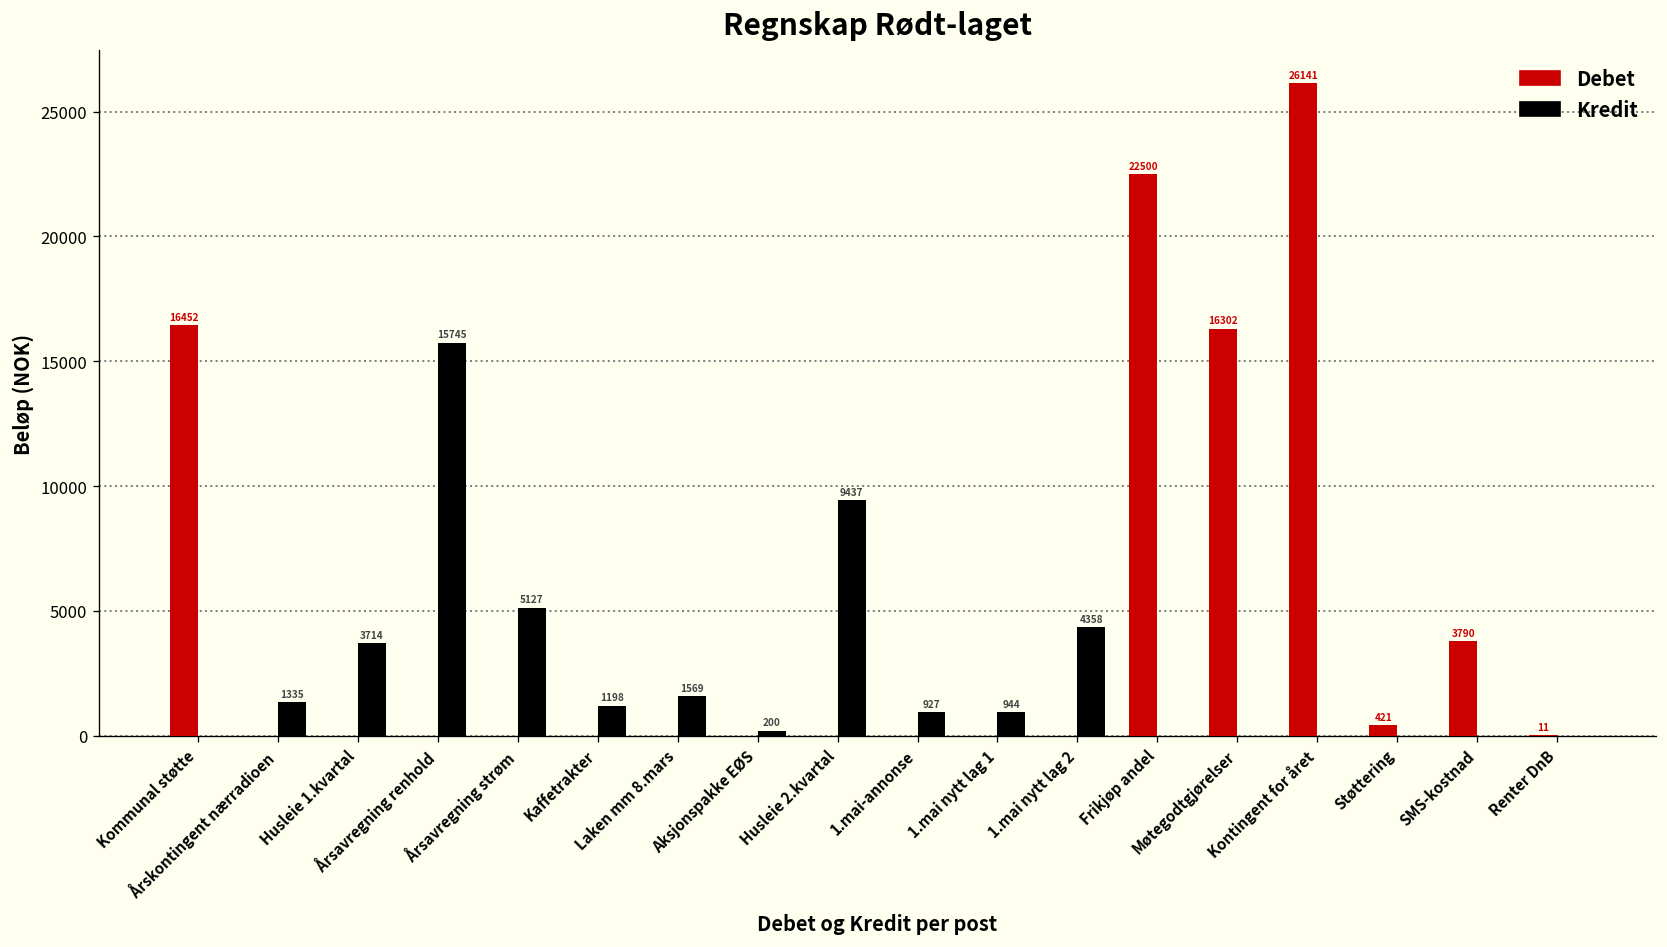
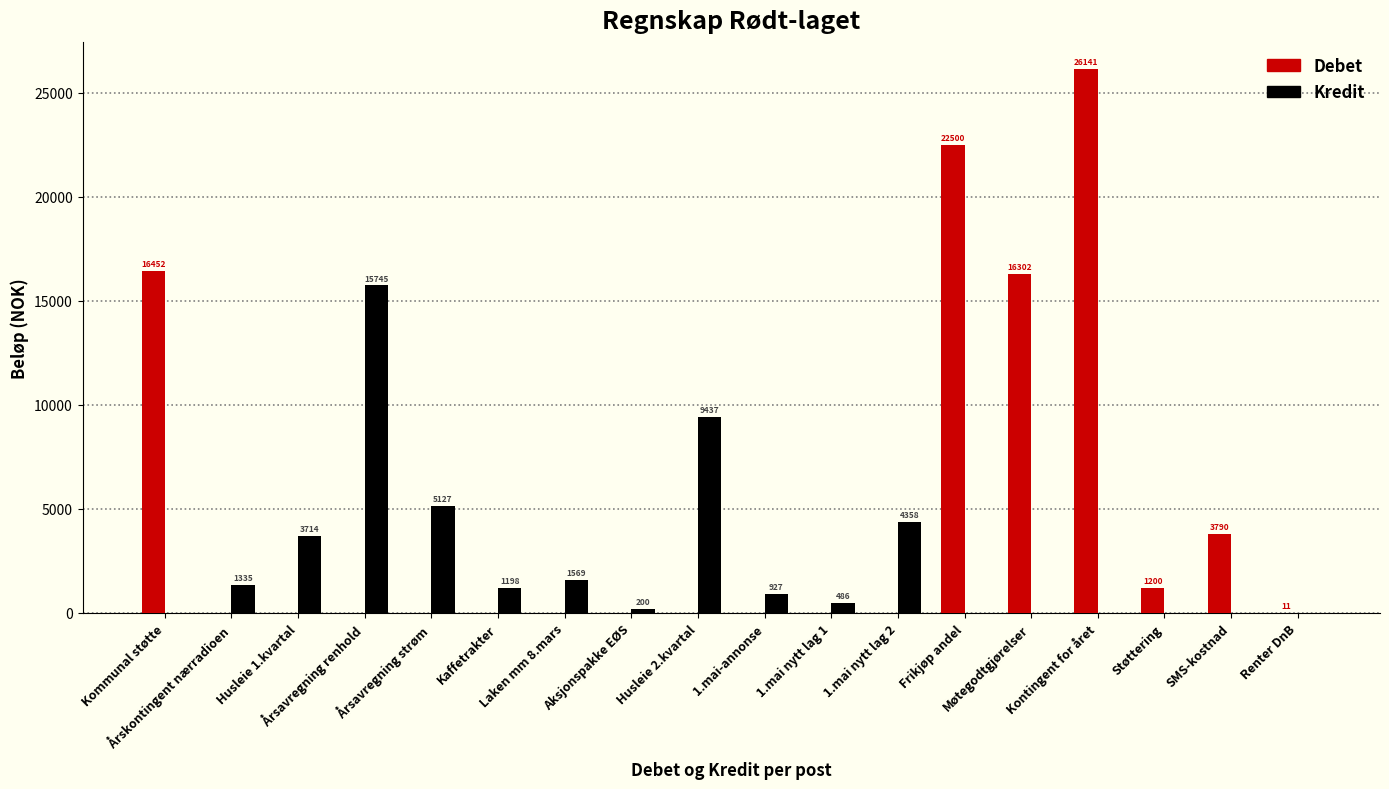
  {
    "Debet": {
      "Kommunal støtte": 16452,
      "Frikjøp andel": 22500,
      "Møtegodtgjørelser": 16302,
-     "Støttering": 421,
+     "Støttering": 1200,
      "SMS-kostnad": 3790
    },
    "Kredit": {
      "Årskontingent nærradioen": 1335,
      "Husleie 1.kvartal": 3714,
      "Kaffetrakter": 1198,
      "Laken mm 8.mars": 1569,
      "Aksjonspakke EØS": 200,
      "Husleie 2.kvartal": 9437,
      "1.mai-annonse": 927,
-     "1.mai nytt lag 1": 944,
+     "1.mai nytt lag 1": 486,
      "1.mai nytt lag 2": 4358
    }
  }
